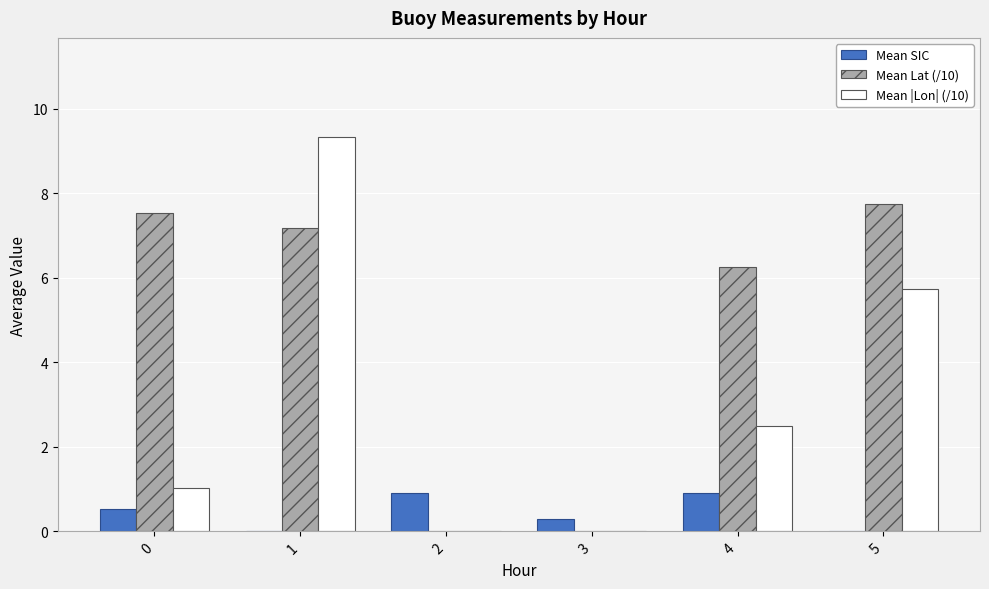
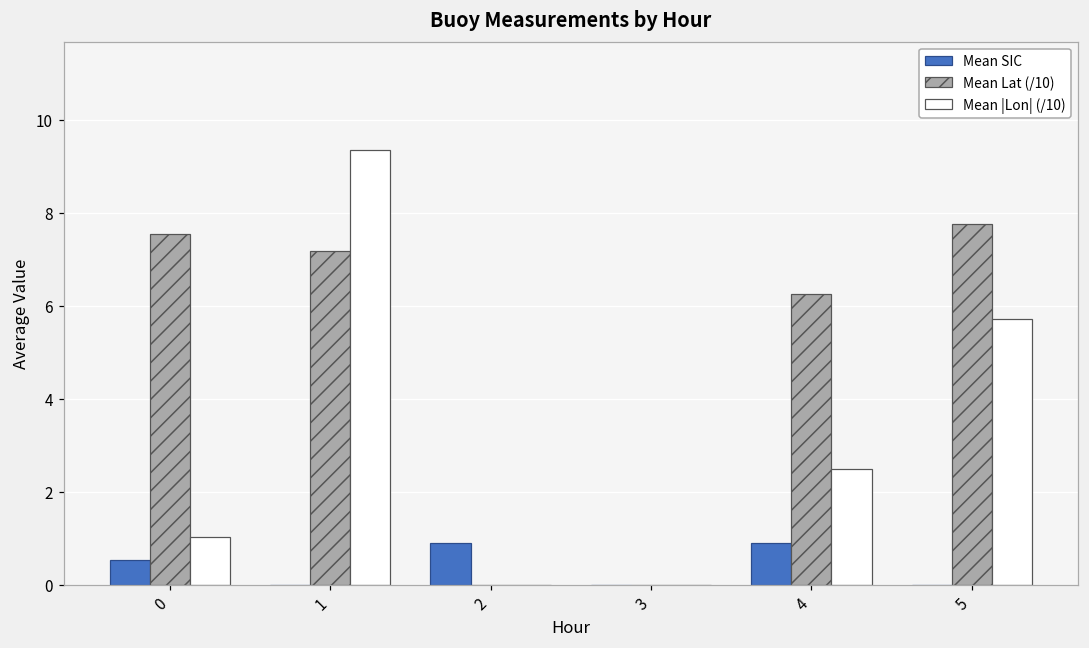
  {
    "Mean SIC": {
      "0": 0.5,
      "1": 0.0,
      "2": 0.9,
-     "3": 0.3,
+     "3": 0.0,
      "4": 0.9,
      "5": 0.0
    },
    "Mean Lat (/10)": {
      "0": 7.5,
      "1": 7.2,
      "2": 0.0,
      "3": 0.0,
      "4": 6.2,
      "5": 7.8
    },
    "Mean |Lon| (/10)": {
      "0": 1.0,
      "1": 9.3,
      "2": 0.0,
      "3": 0.0,
      "4": 2.5,
      "5": 5.7
    }
  }
